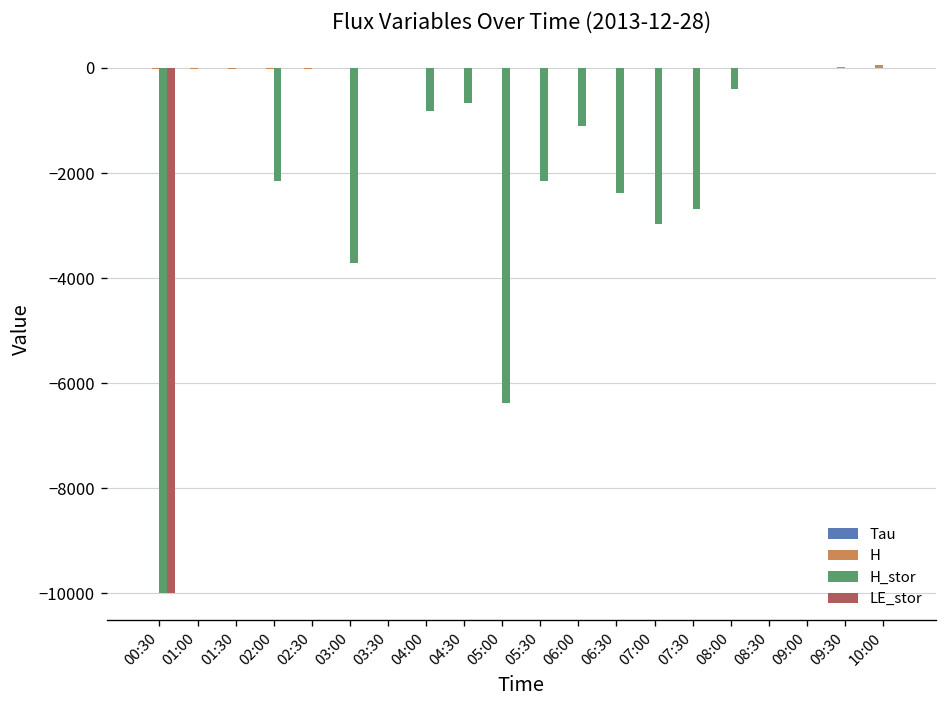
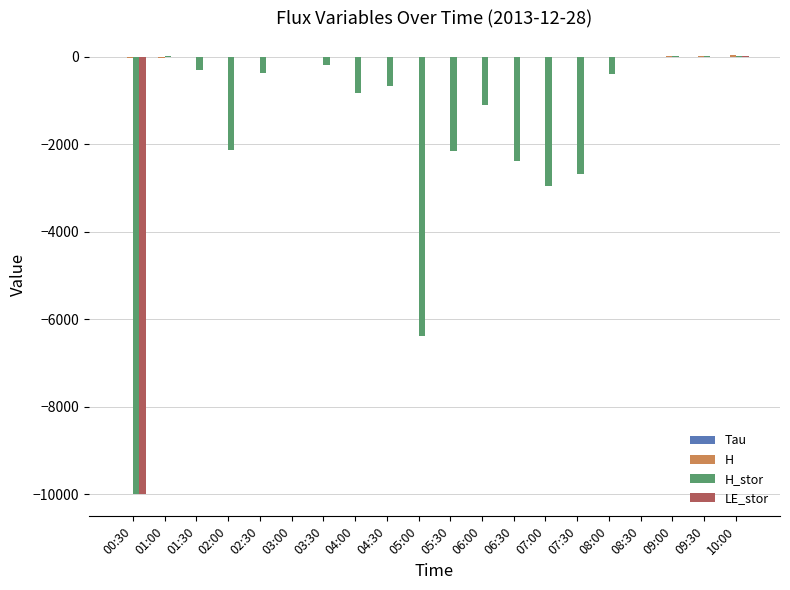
  {
    "H_stor": {
      "00:30": -10000,
-     "01:30": 0,
+     "01:30": -300,
      "02:00": -2100,
-     "02:30": 0,
-     "03:00": -3700,
-     "03:30": 0,
+     "02:30": -400,
+     "03:00": 0,
+     "03:30": -200,
      "04:00": -800,
      "04:30": -700,
      "05:00": -6400,
      "05:30": -2100,
      "06:00": -1100,
      "06:30": -2400,
      "07:00": -3000,
      "07:30": -2700,
      "08:00": -400
    }
  }
